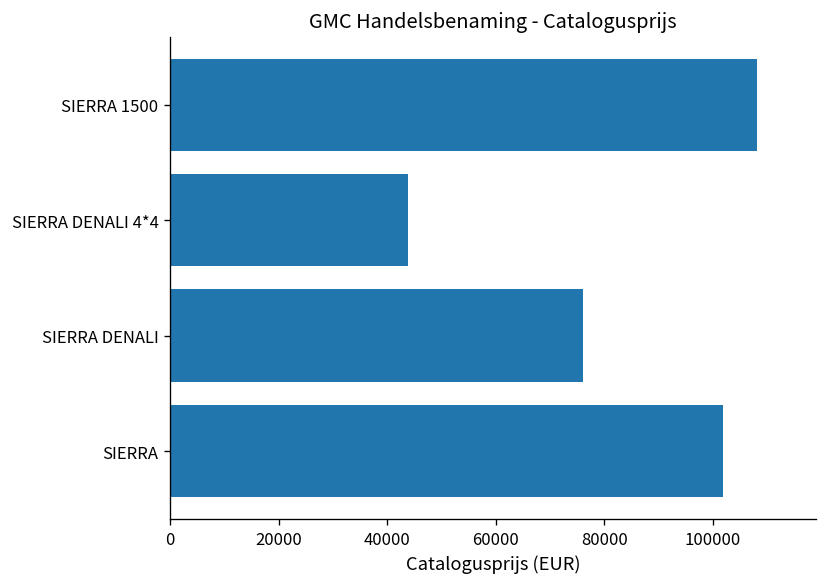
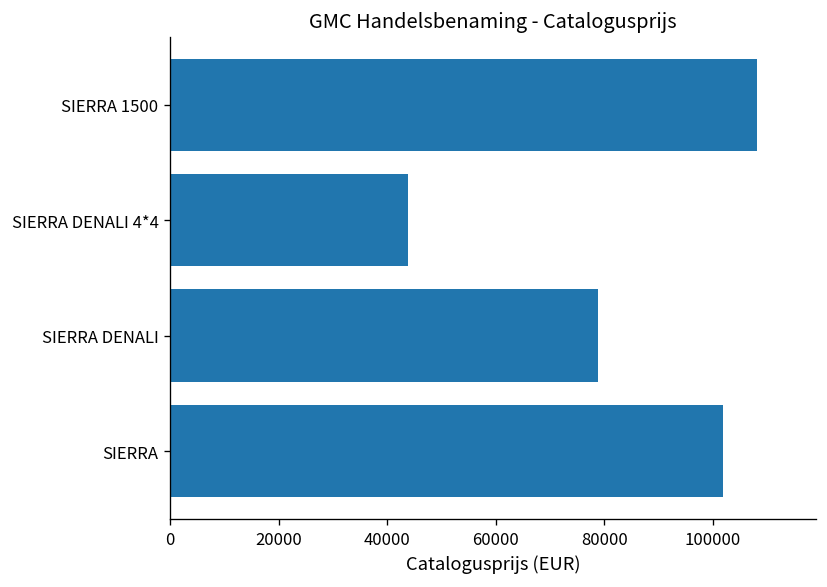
  {
    "SIERRA 1500": 108000,
    "SIERRA DENALI 4*4": 44000,
-   "SIERRA DENALI": 76000,
+   "SIERRA DENALI": 79000,
    "SIERRA": 102000
  }
